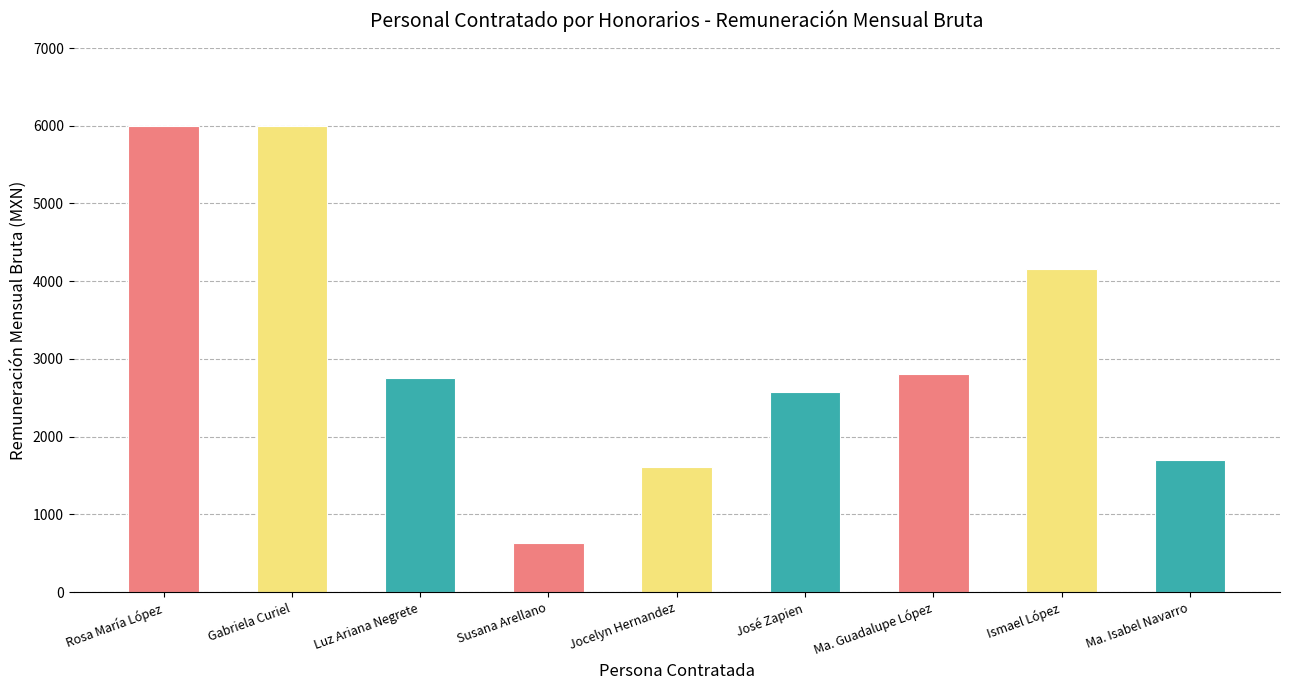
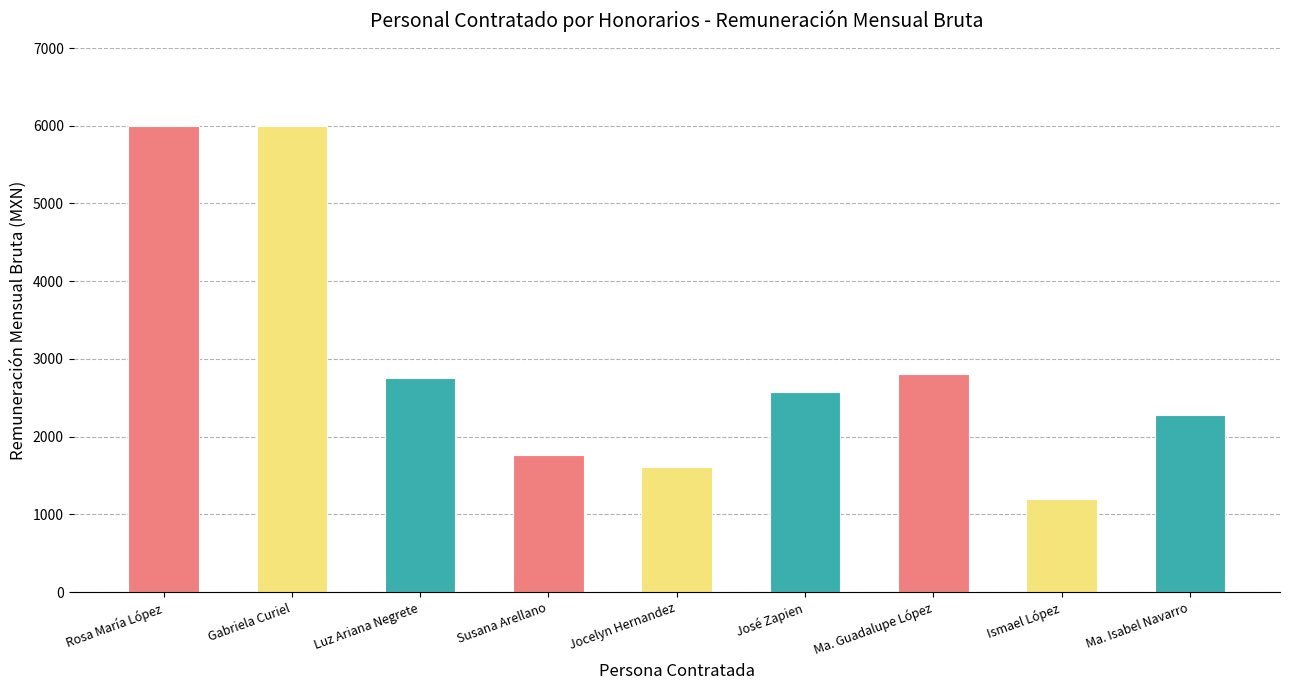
  {
    "Rosa María López": 6000,
    "Gabriela Curiel": 6000,
    "Luz Ariana Negrete": 2800,
-   "Susana Arellano": 600,
+   "Susana Arellano": 1800,
    "Jocelyn Hernandez": 1600,
    "José Zapien": 2600,
    "Ma. Guadalupe López": 2800,
-   "Ismael López": 4200,
-   "Ma. Isabel Navarro": 1700
+   "Ismael López": 1200,
+   "Ma. Isabel Navarro": 2300
  }
